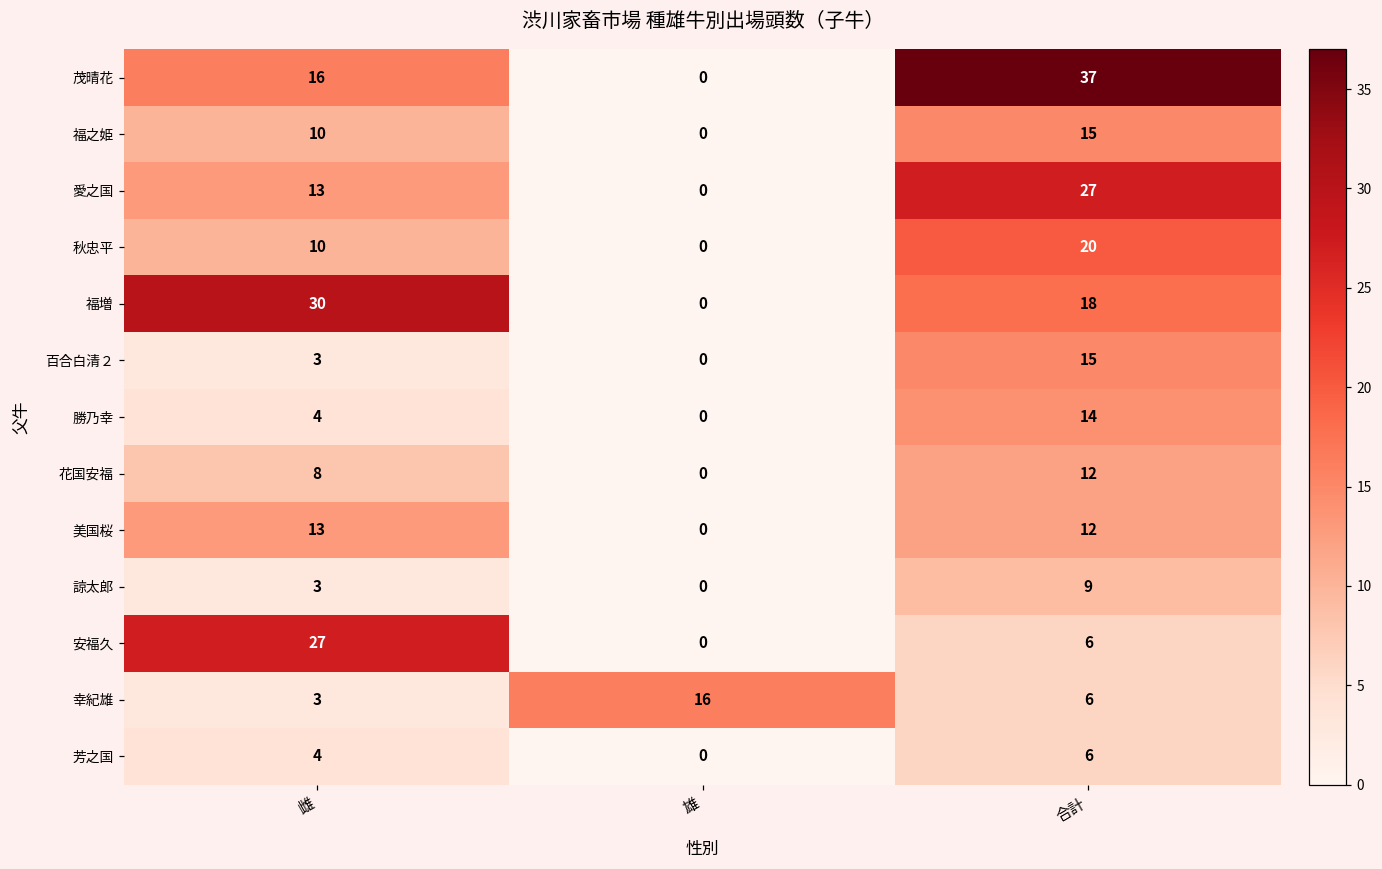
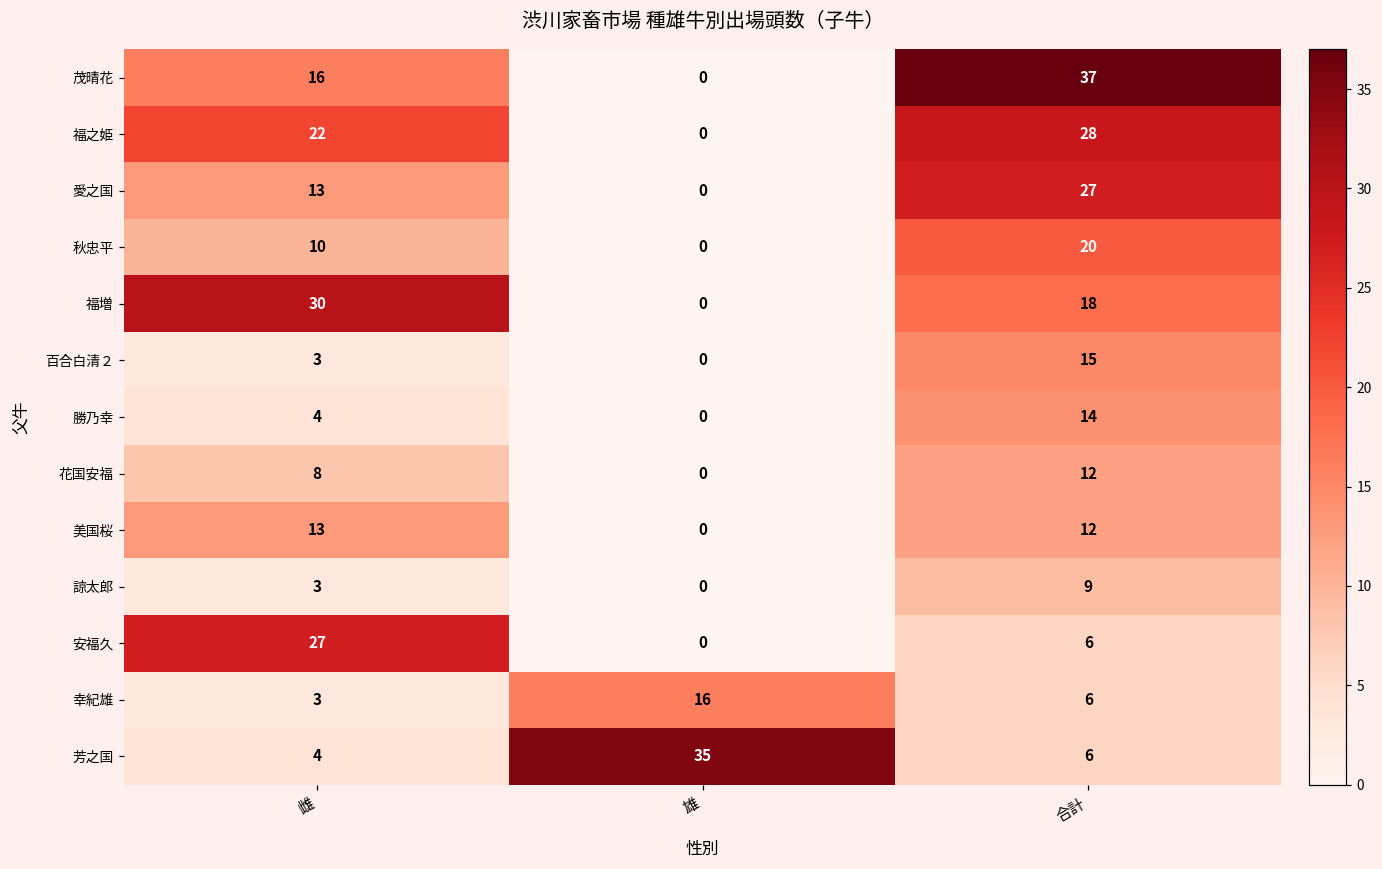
  {
    "茂晴花": {
      "雌": 16,
      "雄": 0,
      "合計": 37
    },
    "福之姫": {
-     "雌": 10,
+     "雌": 22,
      "雄": 0,
-     "合計": 15
+     "合計": 28
    },
    "愛之国": {
      "雌": 13,
      "雄": 0,
      "合計": 27
    },
    "秋忠平": {
      "雌": 10,
      "雄": 0,
      "合計": 20
    },
    "福増": {
      "雌": 30,
      "雄": 0,
      "合計": 18
    },
    "百合白清２": {
      "雌": 3,
      "雄": 0,
      "合計": 15
    },
    "勝乃幸": {
      "雌": 4,
      "雄": 0,
      "合計": 14
    },
    "花国安福": {
      "雌": 8,
      "雄": 0,
      "合計": 12
    },
    "美国桜": {
      "雌": 13,
      "雄": 0,
      "合計": 12
    },
    "諒太郎": {
      "雌": 3,
      "雄": 0,
      "合計": 9
    },
    "安福久": {
      "雌": 27,
      "雄": 0,
      "合計": 6
    },
    "幸紀雄": {
      "雌": 3,
      "雄": 16,
      "合計": 6
    },
    "芳之国": {
      "雌": 4,
-     "雄": 0,
+     "雄": 35,
      "合計": 6
    }
  }
